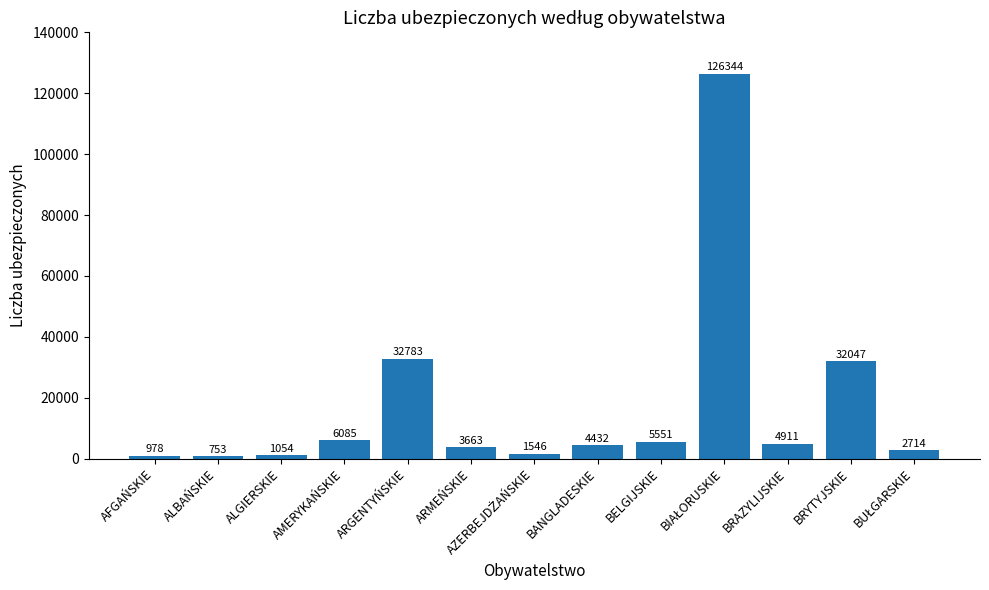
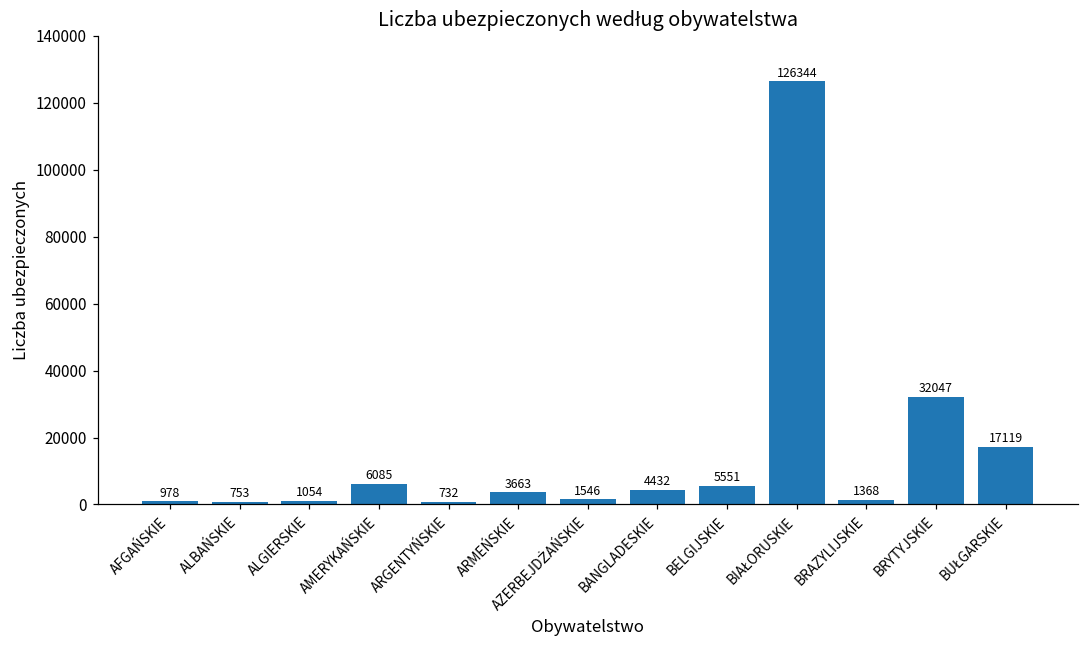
  {
    "AFGAŃSKIE": 978,
    "ALBAŃSKIE": 753,
    "ALGIERSKIE": 1054,
    "AMERYKAŃSKIE": 6085,
-   "ARGENTYŃSKIE": 32783,
+   "ARGENTYŃSKIE": 732,
    "ARMEŃSKIE": 3663,
    "AZERBEJDŻAŃSKIE": 1546,
    "BANGLADESKIE": 4432,
    "BELGIJSKIE": 5551,
    "BIAŁORUSKIE": 126344,
-   "BRAZYLIJSKIE": 4911,
+   "BRAZYLIJSKIE": 1368,
    "BRYTYJSKIE": 32047,
-   "BUŁGARSKIE": 2714
+   "BUŁGARSKIE": 17119
  }
